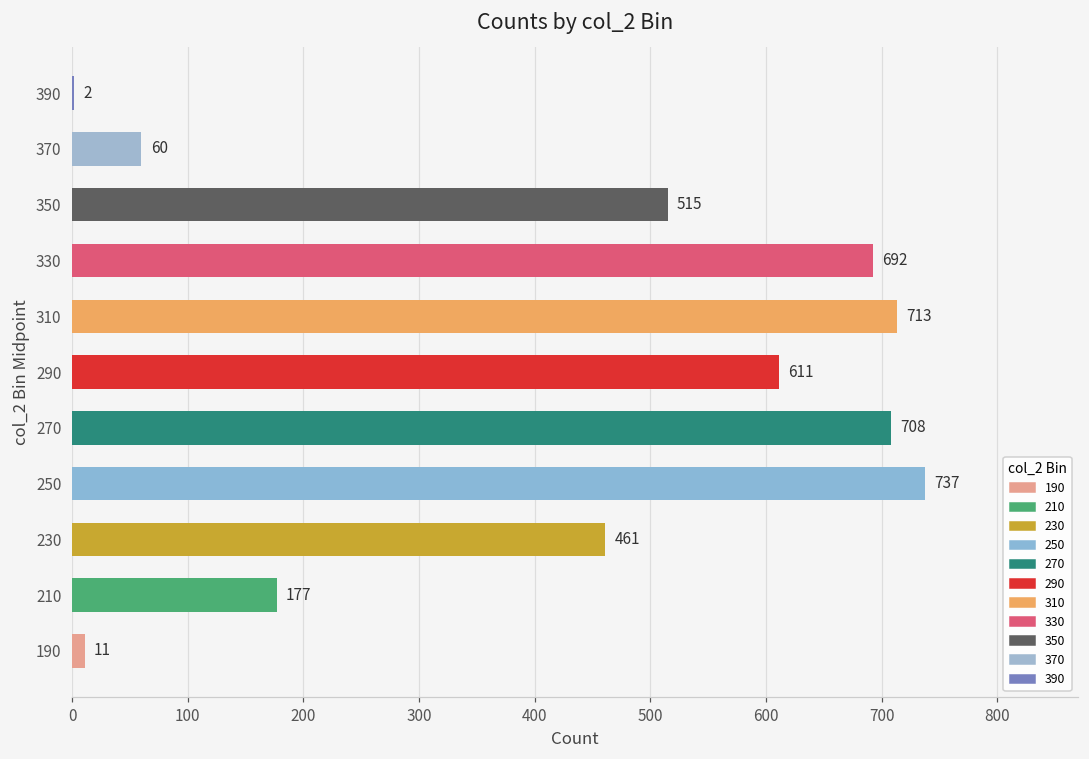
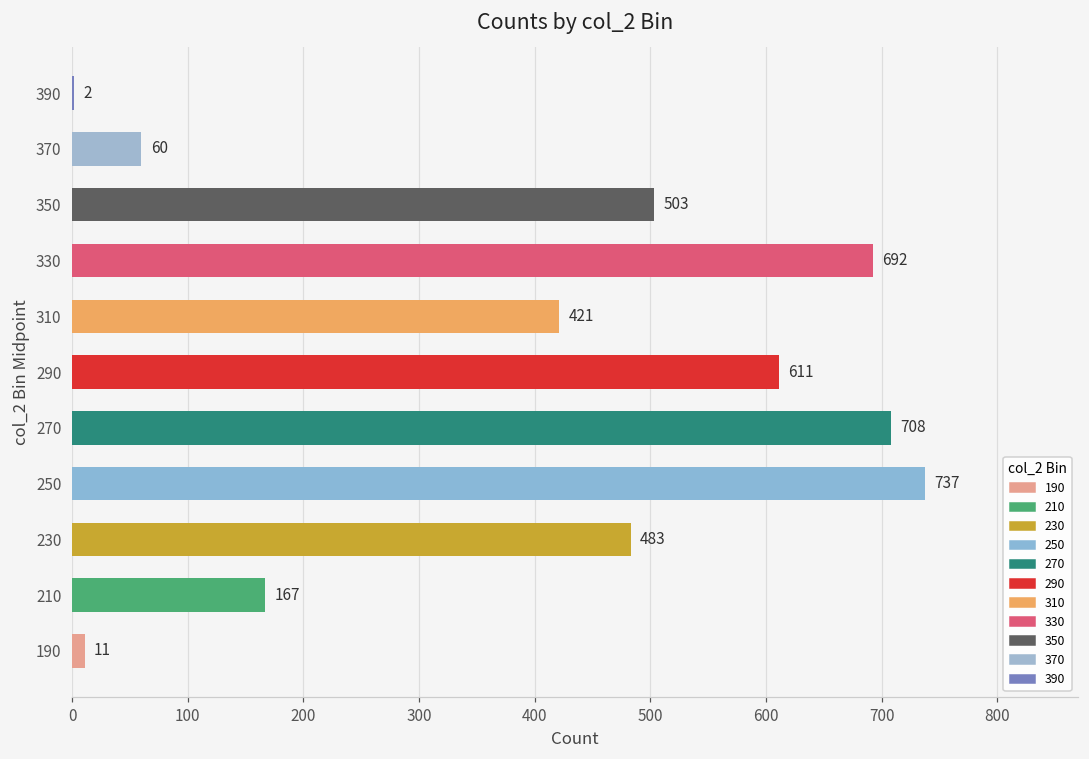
  {
    "390": 2,
    "370": 60,
-   "350": 515,
+   "350": 503,
    "330": 692,
-   "310": 713,
+   "310": 421,
    "290": 611,
    "270": 708,
    "250": 737,
-   "230": 461,
-   "210": 177,
+   "230": 483,
+   "210": 167,
    "190": 11
  }
